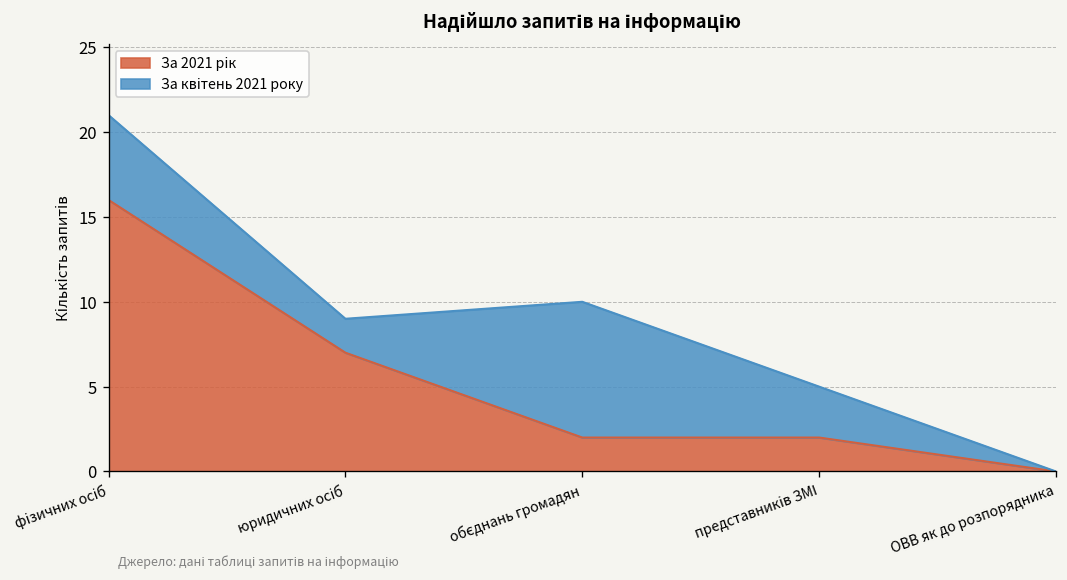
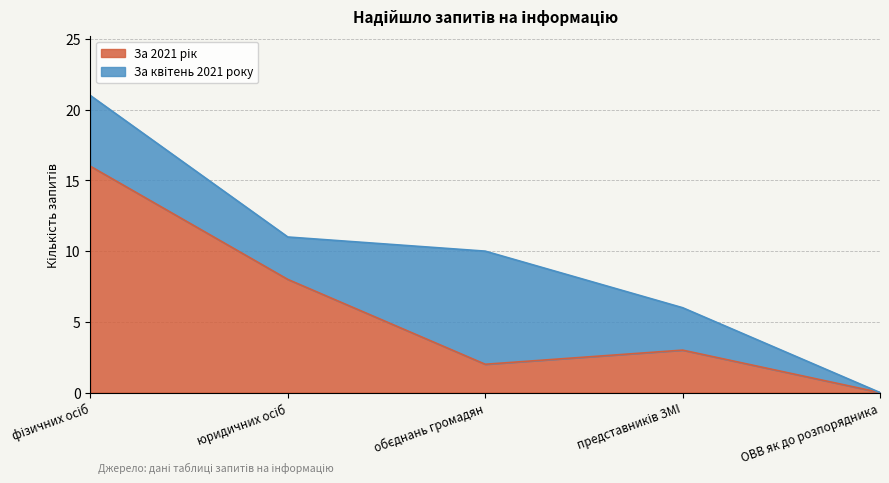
  {
    "За 2021 рік": {
      "фізичних осіб": 16,
-     "юридичних осіб": 7,
+     "юридичних осіб": 8,
      "обєднань громадян": 2,
-     "представників ЗМІ": 2
+     "представників ЗМІ": 3
    },
    "За квітень 2021 року": {
      "фізичних осіб": 5,
-     "юридичних осіб": 2,
+     "юридичних осіб": 3,
      "обєднань громадян": 8,
      "представників ЗМІ": 3
    }
  }
